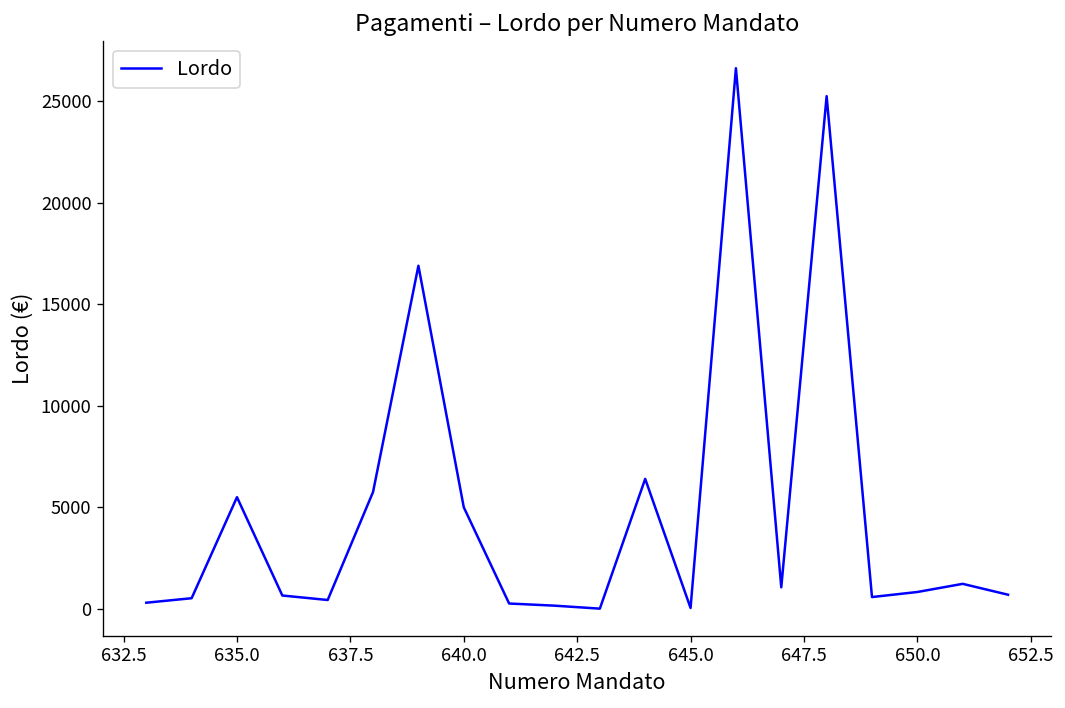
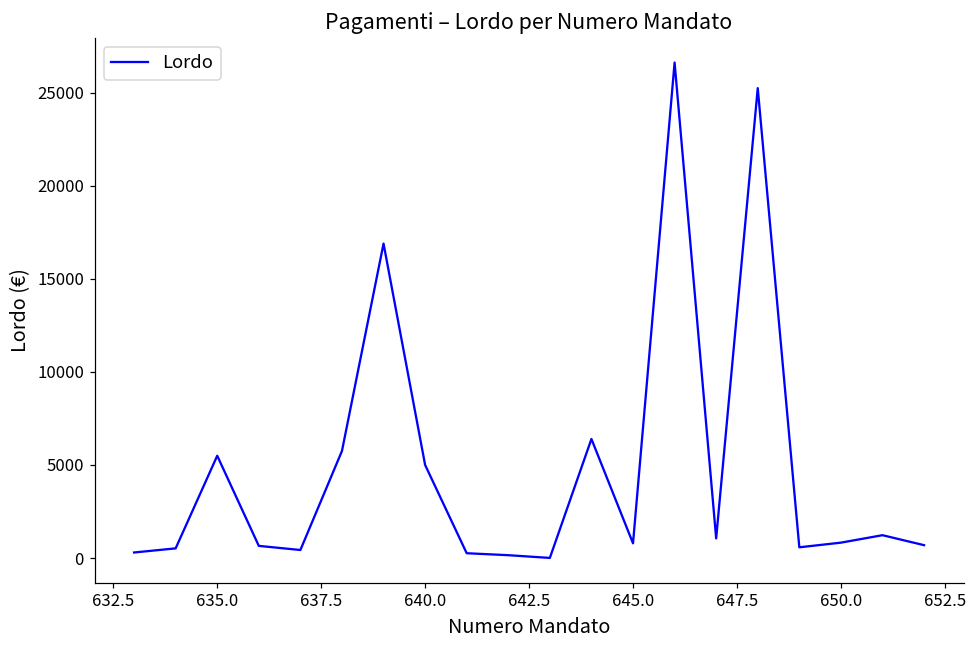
  {
    "635.0": 5500,
    "640.0": 5000,
-   "645.0": 0,
+   "645.0": 800,
    "650.0": 800
  }
